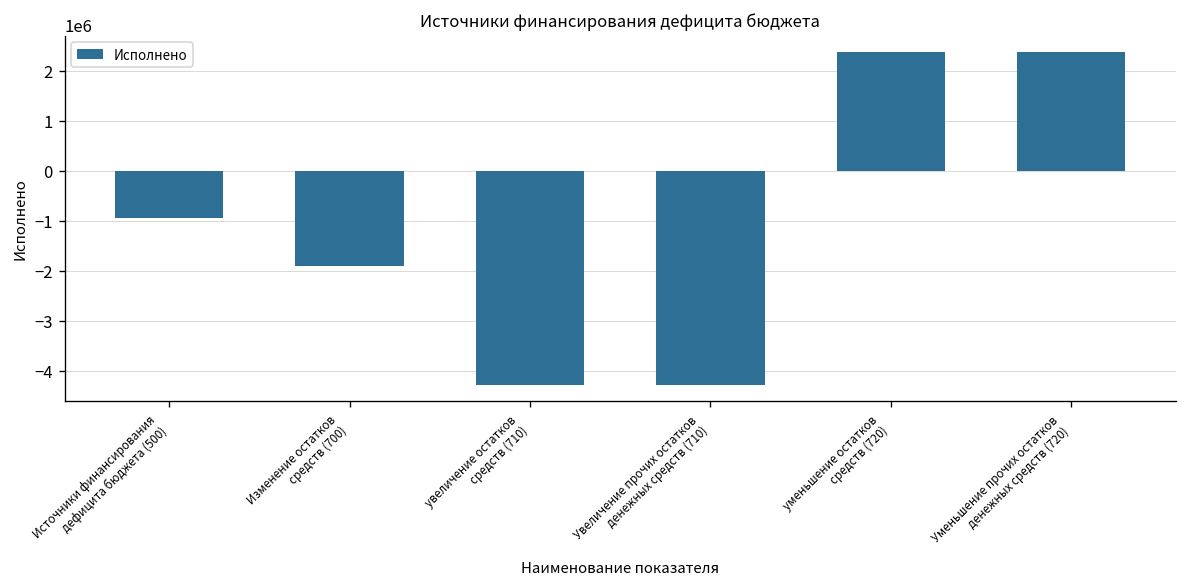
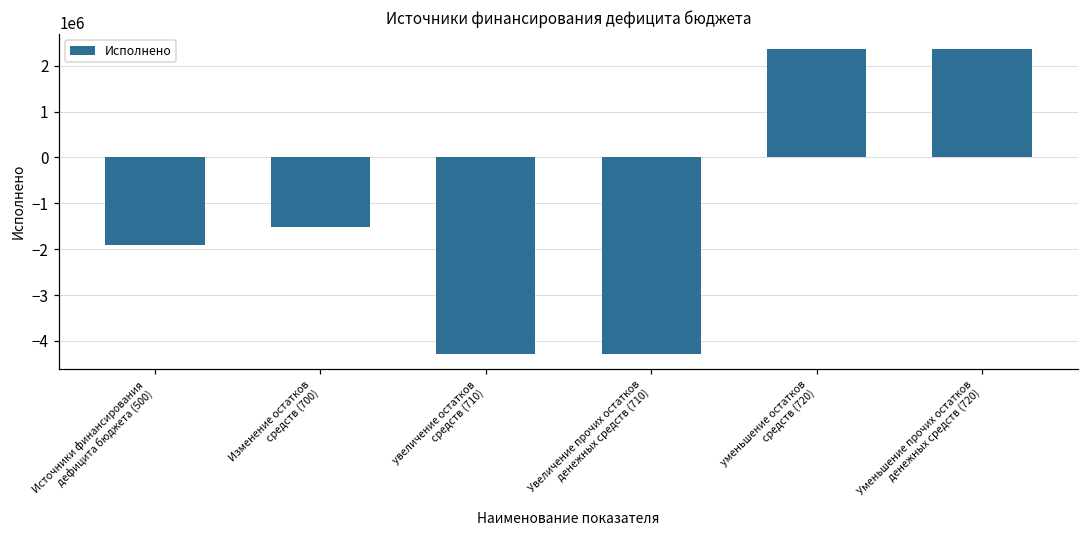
  {
-   "Источники финансирования дефицита бюджета (500)": -900000,
-   "Изменение остатков средств (700)": -1900000,
+   "Источники финансирования дефицита бюджета (500)": -1900000,
+   "Изменение остатков средств (700)": -1500000,
    "увеличение остатков средств (710)": -4300000,
    "Увеличение прочих остатков денежных средств (710)": -4300000,
    "уменьшение остатков средств (720)": 2400000,
    "Уменьшение прочих остатков денежных средств (720)": 2400000
  }
